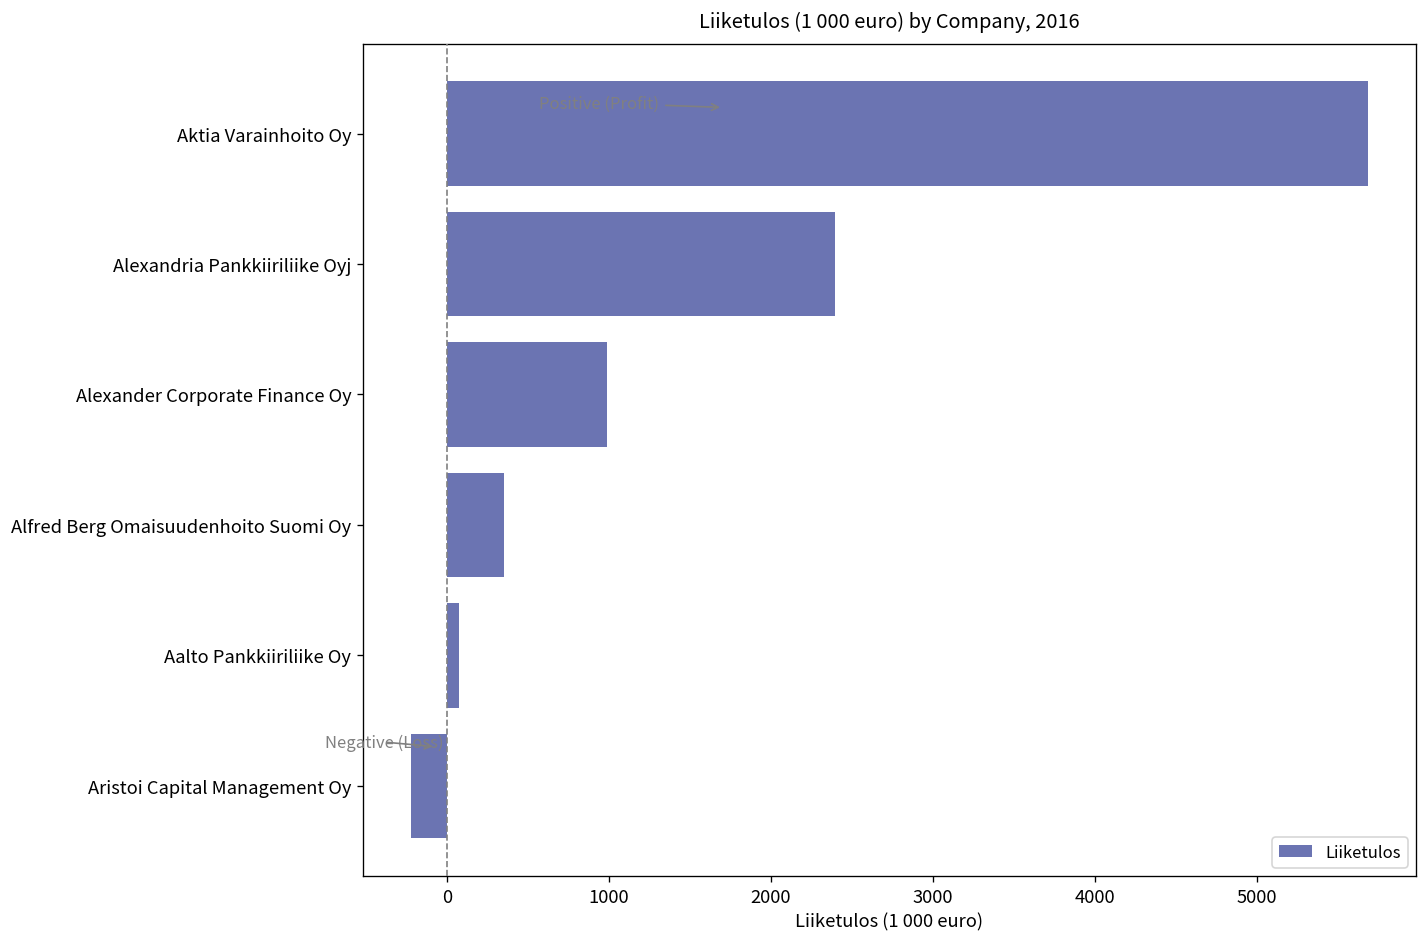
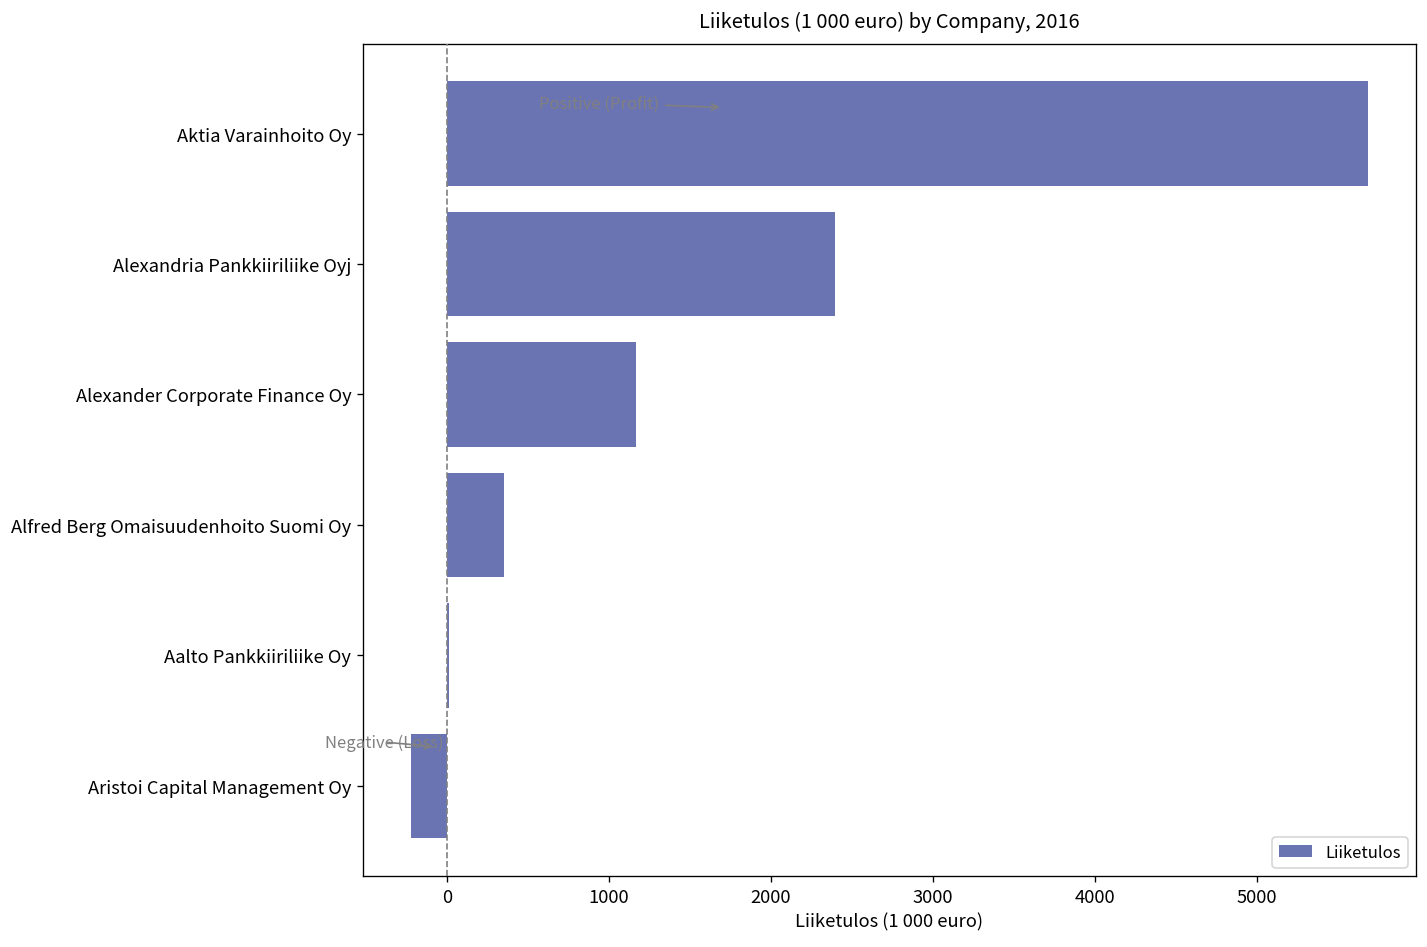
  {
    "Aktia Varainhoito Oy": 5690,
    "Alexandria Pankkiiriliike Oyj": 2400,
-   "Alexander Corporate Finance Oy": 990,
+   "Alexander Corporate Finance Oy": 1170,
    "Alfred Berg Omaisuudenhoito Suomi Oy": 350,
-   "Aalto Pankkiiriliike Oy": 80,
+   "Aalto Pankkiiriliike Oy": 10,
    "Aristoi Capital Management Oy": -220
  }
